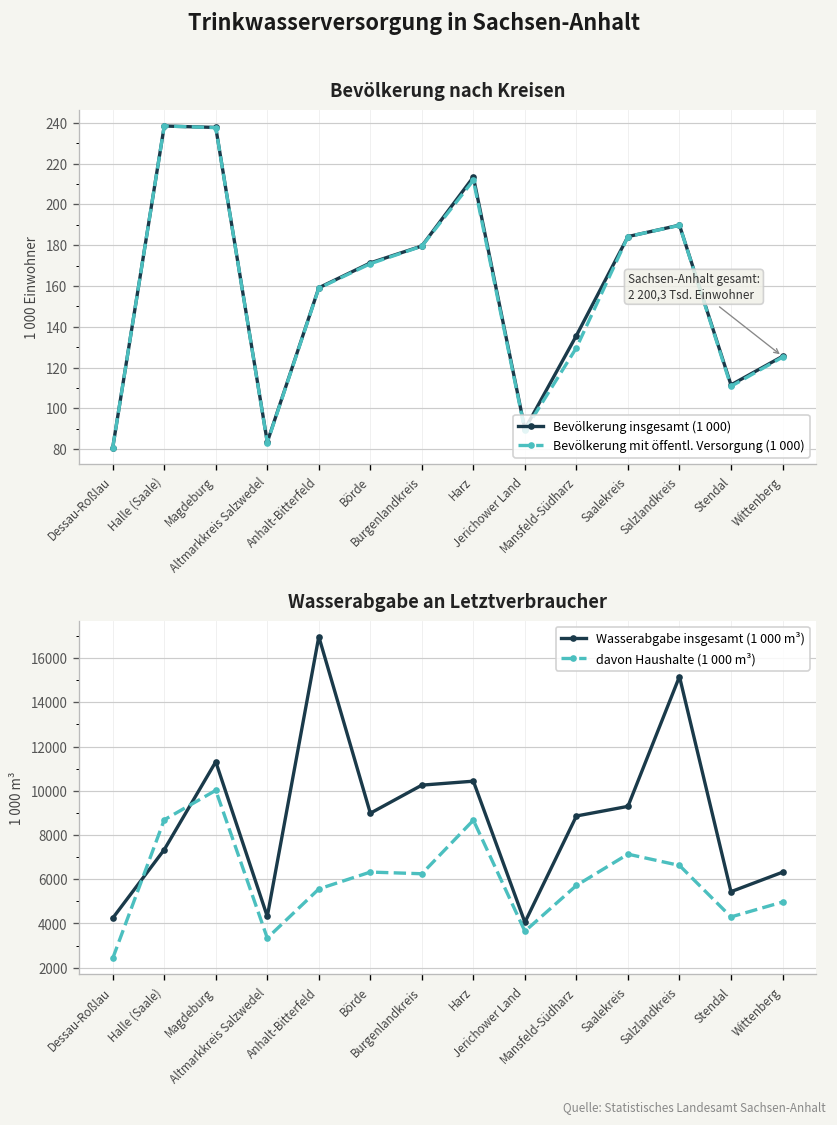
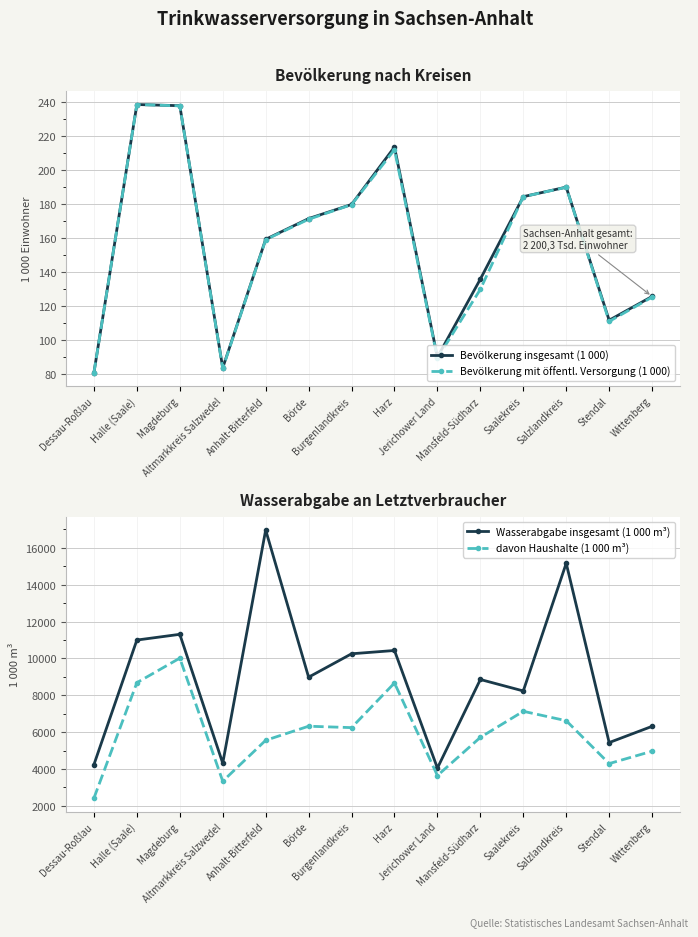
  {
    "Bevölkerung nach Kreisen": {
      "Bevölkerung insgesamt (1 000)": {
        "Harz": 213,
        "Mansfeld-Südharz": 136
      },
      "Bevölkerung mit öffentl. Versorgung (1 000)": {
        "Harz": 212,
        "Mansfeld-Südharz": 130
      }
    },
    "Wasserabgabe an Letztverbraucher": {
      "Wasserabgabe insgesamt (1 000 m³)": {
        "Dessau-Roßlau": 4200,
-       "Halle (Saale)": 7300,
+       "Halle (Saale)": 11000,
        "Magdeburg": 11300,
        "Altmarkkreis Salzwedel": 4300,
        "Anhalt-Bitterfeld": 17000,
        "Börde": 9000,
        "Burgenlandkreis": 10300,
        "Harz": 10400,
        "Jerichower Land": 4100,
        "Mansfeld-Südharz": 8900,
-       "Saalekreis": 9300,
+       "Saalekreis": 8200,
        "Salzlandkreis": 15200,
        "Stendal": 5400,
        "Wittenberg": 6300
      },
      "davon Haushalte (1 000 m³)": {
        "Dessau-Roßlau": 2400,
        "Halle (Saale)": 8700,
        "Magdeburg": 10000,
        "Altmarkkreis Salzwedel": 3300,
        "Anhalt-Bitterfeld": 5600,
        "Börde": 6300,
        "Burgenlandkreis": 6200,
        "Harz": 8700,
        "Jerichower Land": 3600,
        "Mansfeld-Südharz": 5700,
        "Saalekreis": 7100,
        "Salzlandkreis": 6600,
        "Stendal": 4300,
        "Wittenberg": 5000
      }
    }
  }
